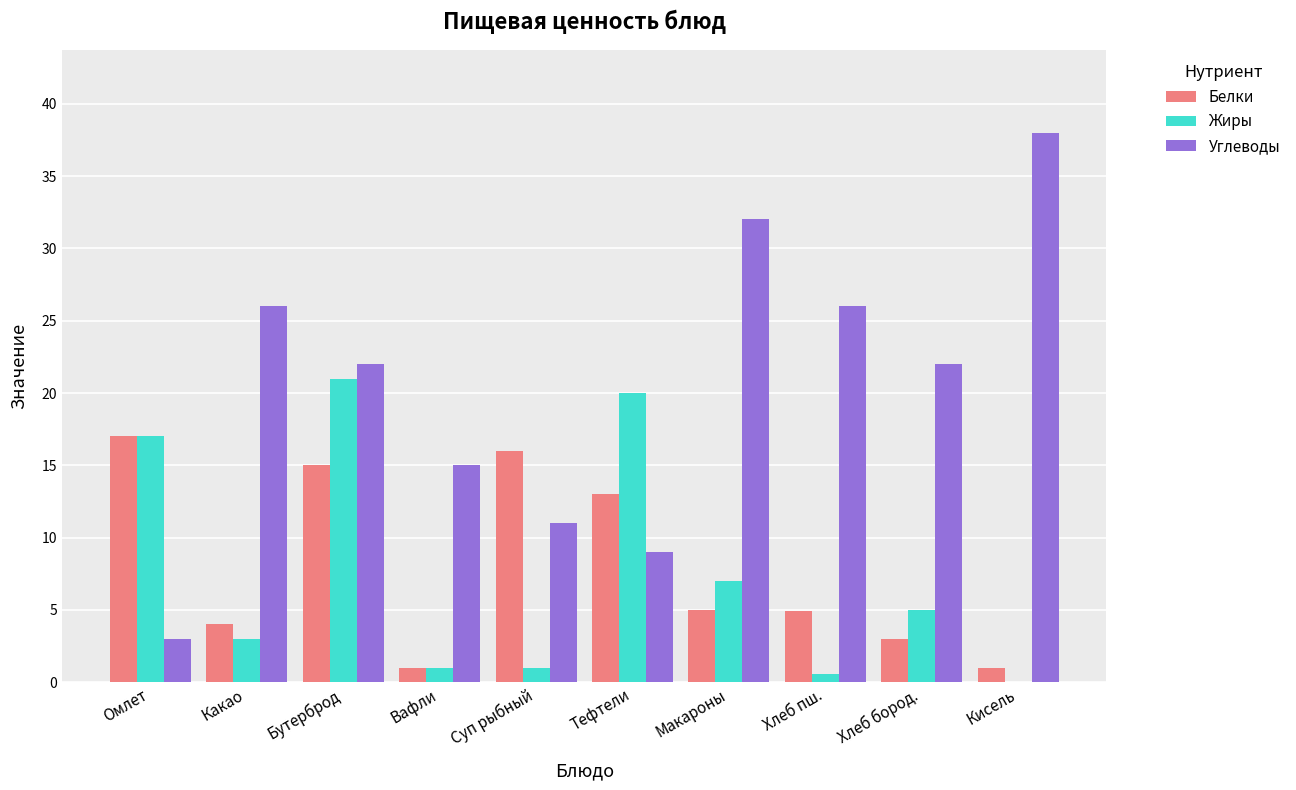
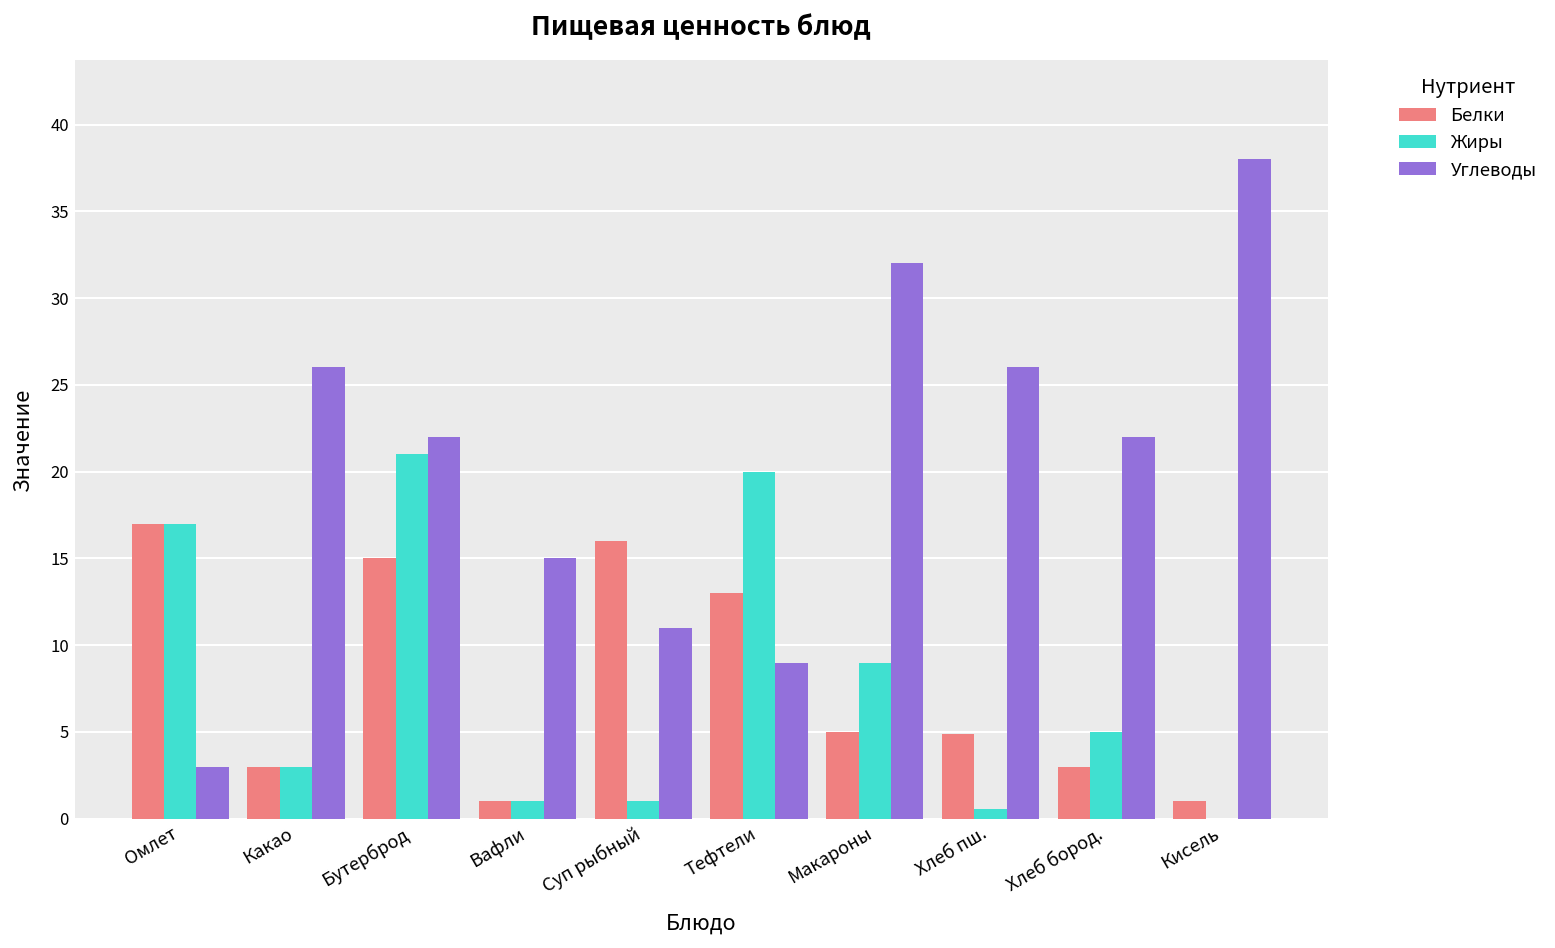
  {
    "Белки": {
      "Омлет": 17,
-     "Какао": 4,
+     "Какао": 3,
      "Бутерброд": 15,
      "Вафли": 1,
      "Суп рыбный": 16,
      "Тефтели": 13,
      "Макароны": 5,
      "Хлеб пш.": 5,
      "Хлеб бород.": 3,
      "Кисель": 1
    },
    "Жиры": {
      "Омлет": 17,
      "Какао": 3,
      "Бутерброд": 21,
      "Вафли": 1,
      "Суп рыбный": 1,
      "Тефтели": 20,
-     "Макароны": 7,
+     "Макароны": 9,
      "Хлеб пш.": 0.5,
      "Хлеб бород.": 5,
      "Кисель": 0
    },
    "Углеводы": {
      "Омлет": 3,
      "Какао": 26,
      "Бутерброд": 22,
      "Вафли": 15,
      "Суп рыбный": 11,
      "Тефтели": 9,
      "Макароны": 32,
      "Хлеб пш.": 26,
      "Хлеб бород.": 22,
      "Кисель": 38
    }
  }
